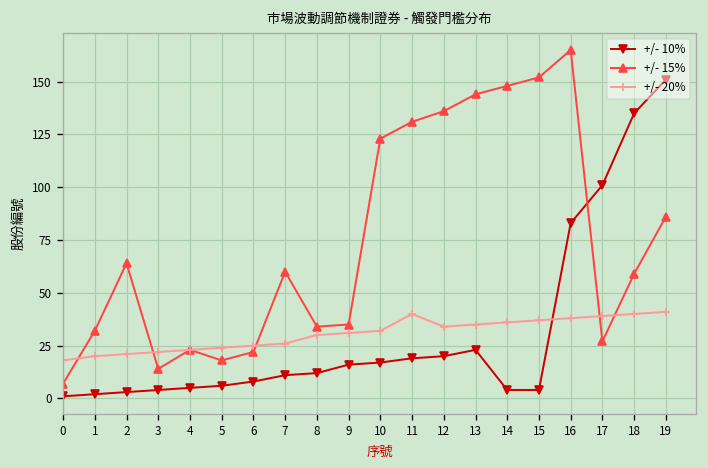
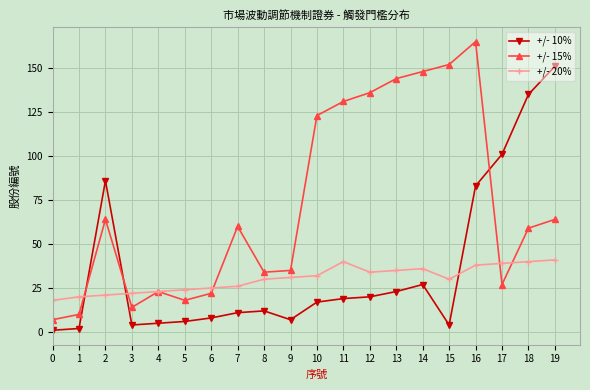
  {
    "+/- 10%": {
      "0": 1,
      "1": 2,
-     "2": 3,
+     "2": 86,
      "3": 4,
      "4": 5,
      "5": 6,
      "6": 8,
      "7": 11,
      "8": 12,
-     "9": 16,
+     "9": 7,
      "10": 17,
      "11": 19,
      "12": 20,
      "13": 23,
-     "14": 4,
+     "14": 27,
      "15": 4,
      "16": 83,
      "17": 101,
      "18": 135
    },
    "+/- 15%": {
      "0": 7,
-     "1": 32,
+     "1": 10,
      "2": 64,
      "3": 14,
      "5": 18,
      "6": 22,
      "7": 60,
      "8": 34,
      "9": 35,
      "10": 123,
      "11": 131,
      "12": 136,
      "13": 144,
      "14": 148,
      "15": 152,
      "16": 165,
      "17": 27,
      "18": 59,
-     "19": 86
+     "19": 64
    },
    "+/- 20%": {
      "0": 18,
      "1": 20,
      "2": 21,
      "3": 22,
      "5": 24,
      "6": 25,
      "7": 26,
      "8": 30,
      "9": 31,
      "10": 32,
      "11": 40,
      "12": 34,
      "13": 35,
      "14": 36,
-     "15": 37,
+     "15": 30,
      "16": 38,
      "17": 39,
      "18": 40,
      "19": 41
    }
  }
